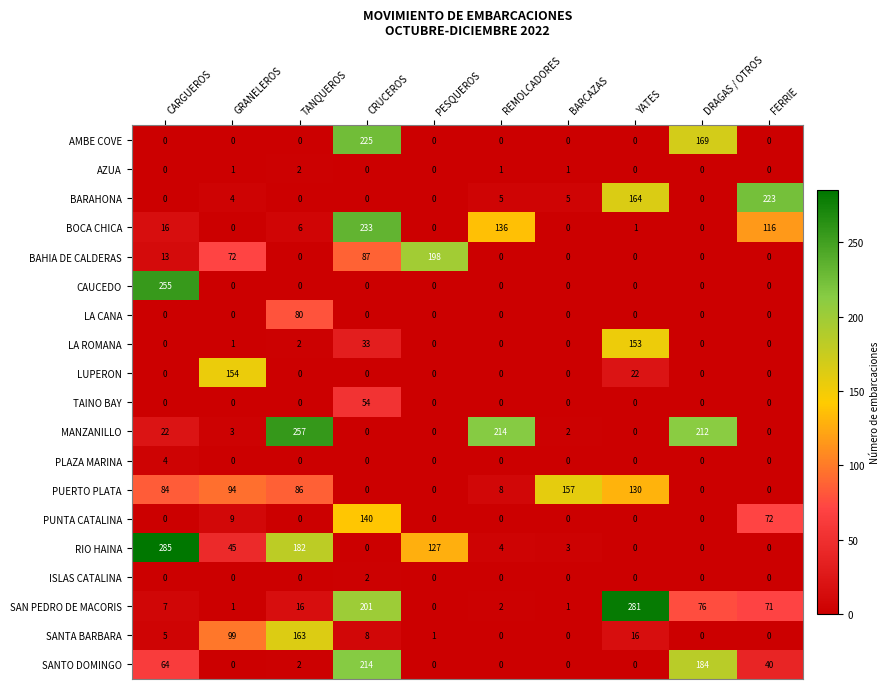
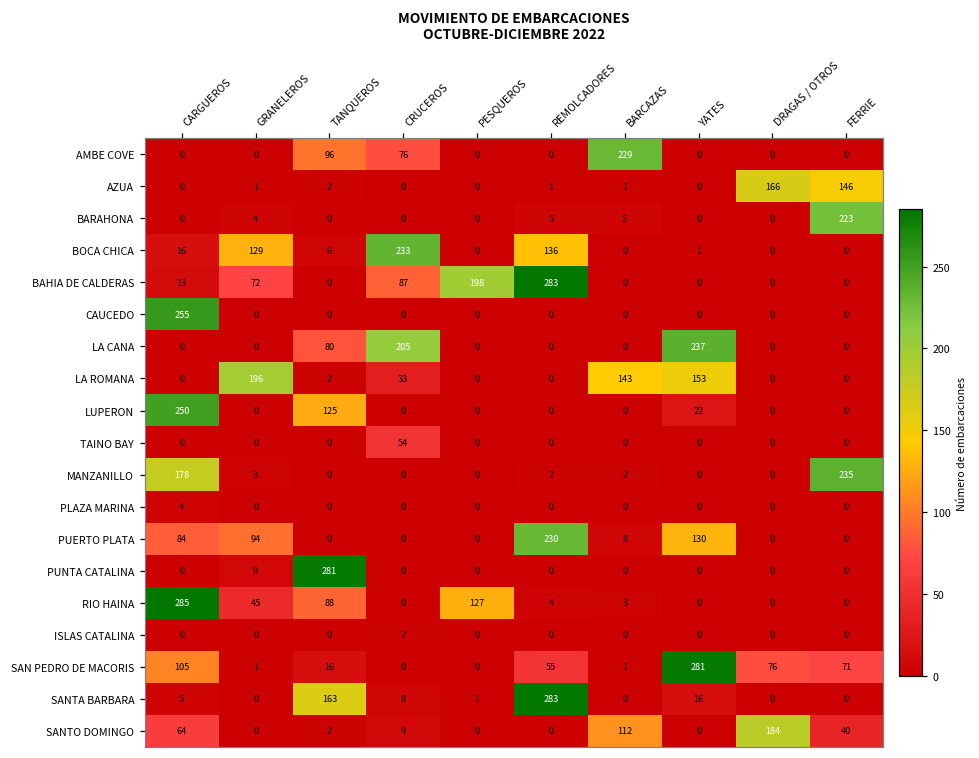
  {
    "AMBE COVE": {
      "CARGUEROS": 0,
      "GRANELEROS": 0,
-     "TANQUEROS": 0,
-     "CRUCEROS": 225,
+     "TANQUEROS": 96,
+     "CRUCEROS": 76,
      "PESQUEROS": 0,
      "REMOLCADORES": 0,
-     "BARCAZAS": 0,
+     "BARCAZAS": 229,
      "YATES": 0,
-     "DRAGAS / OTROS": 169,
+     "DRAGAS / OTROS": 0,
      "FERRIE": 0
    },
    "AZUA": {
      "CARGUEROS": 0,
      "GRANELEROS": 1,
      "TANQUEROS": 2,
      "CRUCEROS": 0,
      "PESQUEROS": 0,
      "REMOLCADORES": 1,
      "BARCAZAS": 1,
      "YATES": 0,
-     "DRAGAS / OTROS": 0,
-     "FERRIE": 0
+     "DRAGAS / OTROS": 166,
+     "FERRIE": 146
    },
    "BARAHONA": {
      "CARGUEROS": 0,
      "GRANELEROS": 4,
      "TANQUEROS": 0,
      "CRUCEROS": 0,
      "PESQUEROS": 0,
      "REMOLCADORES": 5,
      "BARCAZAS": 5,
-     "YATES": 164,
+     "YATES": 0,
      "DRAGAS / OTROS": 0,
      "FERRIE": 223
    },
    "BOCA CHICA": {
      "CARGUEROS": 16,
-     "GRANELEROS": 0,
+     "GRANELEROS": 129,
      "TANQUEROS": 6,
      "CRUCEROS": 233,
      "PESQUEROS": 0,
      "REMOLCADORES": 136,
      "BARCAZAS": 0,
      "YATES": 1,
      "DRAGAS / OTROS": 0,
-     "FERRIE": 116
+     "FERRIE": 0
    },
    "BAHIA DE CALDERAS": {
      "CARGUEROS": 13,
      "GRANELEROS": 72,
      "TANQUEROS": 0,
      "CRUCEROS": 87,
      "PESQUEROS": 198,
-     "REMOLCADORES": 0,
+     "REMOLCADORES": 283,
      "BARCAZAS": 0,
      "YATES": 0,
      "DRAGAS / OTROS": 0,
      "FERRIE": 0
    },
    "CAUCEDO": {
      "CARGUEROS": 255,
      "GRANELEROS": 0,
      "TANQUEROS": 0,
      "CRUCEROS": 0,
      "PESQUEROS": 0,
      "REMOLCADORES": 0,
      "BARCAZAS": 0,
      "YATES": 0,
      "DRAGAS / OTROS": 0,
      "FERRIE": 0
    },
    "LA CANA": {
      "CARGUEROS": 0,
      "GRANELEROS": 0,
      "TANQUEROS": 80,
-     "CRUCEROS": 0,
+     "CRUCEROS": 205,
      "PESQUEROS": 0,
      "REMOLCADORES": 0,
      "BARCAZAS": 0,
-     "YATES": 0,
+     "YATES": 237,
      "DRAGAS / OTROS": 0,
      "FERRIE": 0
    },
    "LA ROMANA": {
      "CARGUEROS": 0,
-     "GRANELEROS": 1,
+     "GRANELEROS": 196,
      "TANQUEROS": 2,
      "CRUCEROS": 33,
      "PESQUEROS": 0,
      "REMOLCADORES": 0,
-     "BARCAZAS": 0,
+     "BARCAZAS": 143,
      "YATES": 153,
      "DRAGAS / OTROS": 0,
      "FERRIE": 0
    },
    "LUPERON": {
-     "CARGUEROS": 0,
-     "GRANELEROS": 154,
-     "TANQUEROS": 0,
+     "CARGUEROS": 250,
+     "GRANELEROS": 0,
+     "TANQUEROS": 125,
      "CRUCEROS": 0,
      "PESQUEROS": 0,
      "REMOLCADORES": 0,
      "BARCAZAS": 0,
      "YATES": 22,
      "DRAGAS / OTROS": 0,
      "FERRIE": 0
    },
    "TAINO BAY": {
      "CARGUEROS": 0,
      "GRANELEROS": 0,
      "TANQUEROS": 0,
      "CRUCEROS": 54,
      "PESQUEROS": 0,
      "REMOLCADORES": 0,
      "BARCAZAS": 0,
      "YATES": 0,
      "DRAGAS / OTROS": 0,
      "FERRIE": 0
    },
    "MANZANILLO": {
-     "CARGUEROS": 22,
+     "CARGUEROS": 178,
      "GRANELEROS": 3,
-     "TANQUEROS": 257,
+     "TANQUEROS": 0,
      "CRUCEROS": 0,
      "PESQUEROS": 0,
-     "REMOLCADORES": 214,
+     "REMOLCADORES": 2,
      "BARCAZAS": 2,
      "YATES": 0,
-     "DRAGAS / OTROS": 212,
-     "FERRIE": 0
+     "DRAGAS / OTROS": 0,
+     "FERRIE": 235
    },
    "PLAZA MARINA": {
      "CARGUEROS": 4,
      "GRANELEROS": 0,
      "TANQUEROS": 0,
      "CRUCEROS": 0,
      "PESQUEROS": 0,
      "REMOLCADORES": 0,
      "BARCAZAS": 0,
      "YATES": 0,
      "DRAGAS / OTROS": 0,
      "FERRIE": 0
    },
    "PUERTO PLATA": {
      "CARGUEROS": 84,
      "GRANELEROS": 94,
-     "TANQUEROS": 86,
+     "TANQUEROS": 0,
      "CRUCEROS": 0,
      "PESQUEROS": 0,
-     "REMOLCADORES": 8,
-     "BARCAZAS": 157,
+     "REMOLCADORES": 230,
+     "BARCAZAS": 8,
      "YATES": 130,
      "DRAGAS / OTROS": 0,
      "FERRIE": 0
    },
    "PUNTA CATALINA": {
      "CARGUEROS": 0,
      "GRANELEROS": 9,
-     "TANQUEROS": 0,
-     "CRUCEROS": 140,
+     "TANQUEROS": 281,
+     "CRUCEROS": 0,
      "PESQUEROS": 0,
      "REMOLCADORES": 0,
      "BARCAZAS": 0,
      "YATES": 0,
      "DRAGAS / OTROS": 0,
-     "FERRIE": 72
+     "FERRIE": 0
    },
    "RIO HAINA": {
      "CARGUEROS": 285,
      "GRANELEROS": 45,
-     "TANQUEROS": 182,
+     "TANQUEROS": 88,
      "CRUCEROS": 0,
      "PESQUEROS": 127,
      "REMOLCADORES": 4,
      "BARCAZAS": 3,
      "YATES": 0,
      "DRAGAS / OTROS": 0,
      "FERRIE": 0
    },
    "ISLAS CATALINA": {
      "CARGUEROS": 0,
      "GRANELEROS": 0,
      "TANQUEROS": 0,
      "CRUCEROS": 2,
      "PESQUEROS": 0,
      "REMOLCADORES": 0,
      "BARCAZAS": 0,
      "YATES": 0,
      "DRAGAS / OTROS": 0,
      "FERRIE": 0
    },
    "SAN PEDRO DE MACORIS": {
-     "CARGUEROS": 7,
+     "CARGUEROS": 105,
      "GRANELEROS": 1,
      "TANQUEROS": 16,
-     "CRUCEROS": 201,
+     "CRUCEROS": 0,
      "PESQUEROS": 0,
-     "REMOLCADORES": 2,
+     "REMOLCADORES": 55,
      "BARCAZAS": 1,
      "YATES": 281,
      "DRAGAS / OTROS": 76,
      "FERRIE": 71
    },
    "SANTA BARBARA": {
      "CARGUEROS": 5,
-     "GRANELEROS": 99,
+     "GRANELEROS": 0,
      "TANQUEROS": 163,
      "CRUCEROS": 8,
      "PESQUEROS": 1,
-     "REMOLCADORES": 0,
+     "REMOLCADORES": 283,
      "BARCAZAS": 0,
      "YATES": 16,
      "DRAGAS / OTROS": 0,
      "FERRIE": 0
    },
    "SANTO DOMINGO": {
      "CARGUEROS": 64,
      "GRANELEROS": 0,
      "TANQUEROS": 2,
-     "CRUCEROS": 214,
+     "CRUCEROS": 9,
      "PESQUEROS": 0,
      "REMOLCADORES": 0,
-     "BARCAZAS": 0,
+     "BARCAZAS": 112,
      "YATES": 0,
      "DRAGAS / OTROS": 184,
      "FERRIE": 40
    }
  }
